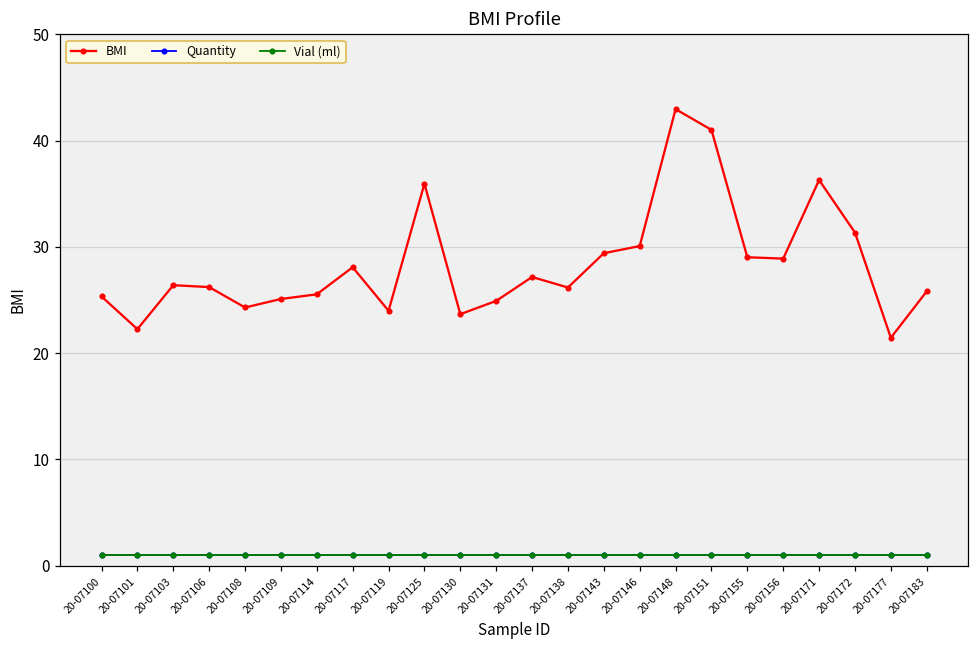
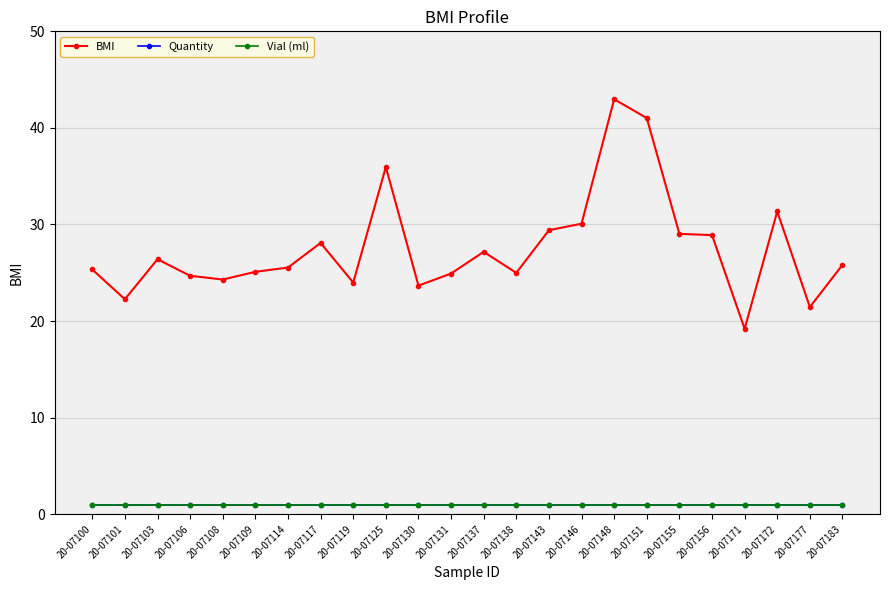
  {
    "BMI": {
      "20-07100": 25,
      "20-07101": 22,
      "20-07103": 26,
-     "20-07106": 26,
+     "20-07106": 25,
      "20-07108": 24,
      "20-07109": 25,
      "20-07114": 26,
      "20-07117": 28,
      "20-07119": 24,
      "20-07125": 36,
      "20-07130": 24,
      "20-07131": 25,
      "20-07137": 27,
-     "20-07138": 26,
+     "20-07138": 25,
      "20-07143": 29,
      "20-07146": 30,
      "20-07148": 43,
      "20-07151": 41,
      "20-07155": 29,
      "20-07156": 29,
-     "20-07171": 36,
+     "20-07171": 19,
      "20-07172": 31,
      "20-07177": 21,
      "20-07183": 26
    },
    "Vial (ml)": {
      "20-07100": 1,
      "20-07101": 1,
      "20-07103": 1,
      "20-07106": 1,
      "20-07108": 1,
      "20-07109": 1,
      "20-07114": 1,
      "20-07117": 1,
      "20-07119": 1,
      "20-07125": 1,
      "20-07130": 1,
      "20-07131": 1,
      "20-07137": 1,
      "20-07138": 1,
      "20-07143": 1,
      "20-07146": 1,
      "20-07148": 1,
      "20-07151": 1,
      "20-07155": 1,
      "20-07156": 1,
      "20-07171": 1,
      "20-07172": 1,
      "20-07177": 1,
      "20-07183": 1
    }
  }
